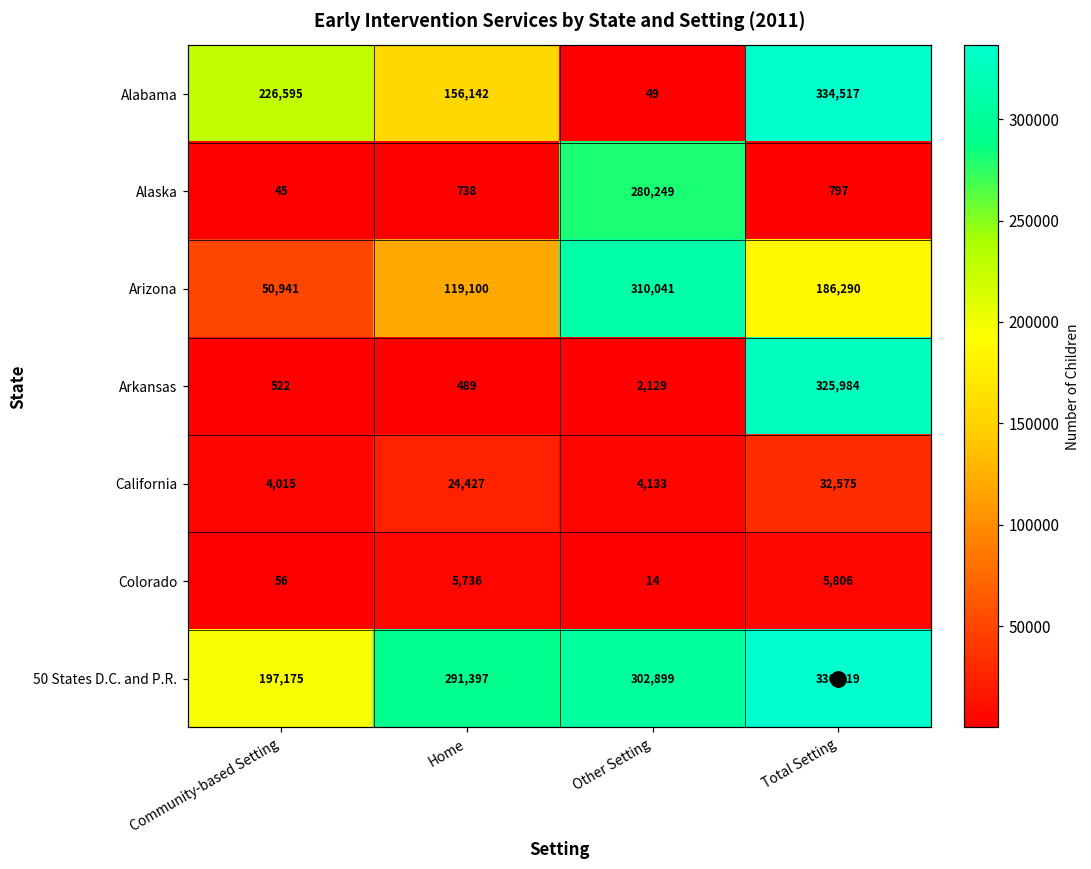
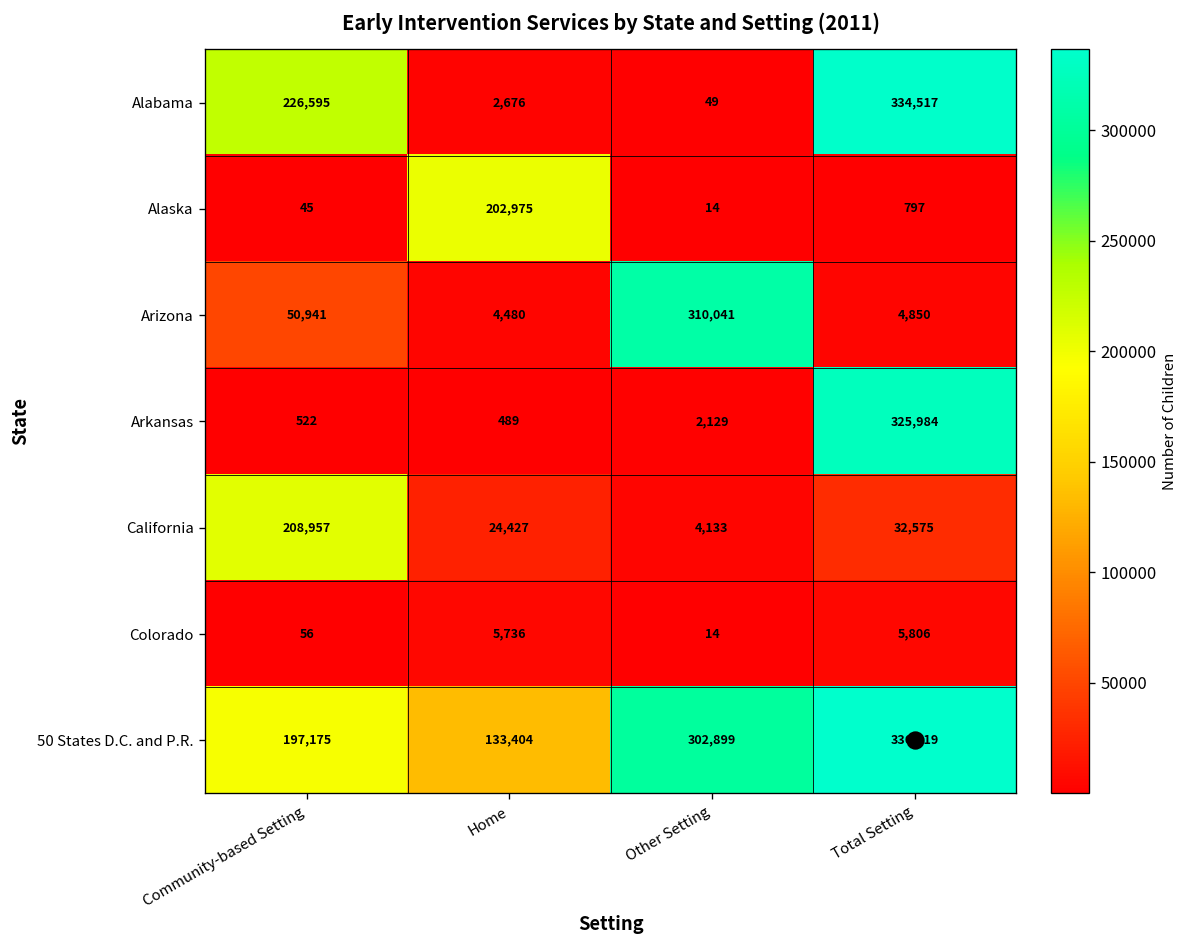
  {
    "Alabama": {
      "Community-based Setting": "226,595",
-     "Home": "156,142",
+     "Home": "2,676",
      "Other Setting": "49",
      "Total Setting": "334,517"
    },
    "Alaska": {
      "Community-based Setting": "45",
-     "Home": "738",
-     "Other Setting": "280,249",
+     "Home": "202,975",
+     "Other Setting": "14",
      "Total Setting": "797"
    },
    "Arizona": {
      "Community-based Setting": "50,941",
-     "Home": "119,100",
+     "Home": "4,480",
      "Other Setting": "310,041",
-     "Total Setting": "186,290"
+     "Total Setting": "4,850"
    },
    "Arkansas": {
      "Community-based Setting": "522",
      "Home": "489",
      "Other Setting": "2,129",
      "Total Setting": "325,984"
    },
    "California": {
-     "Community-based Setting": "4,015",
+     "Community-based Setting": "208,957",
      "Home": "24,427",
      "Other Setting": "4,133",
      "Total Setting": "32,575"
    },
    "Colorado": {
      "Community-based Setting": "56",
      "Home": "5,736",
      "Other Setting": "14",
      "Total Setting": "5,806"
    },
    "50 States D.C. and P.R.": {
      "Community-based Setting": "197,175",
-     "Home": "291,397",
+     "Home": "133,404",
      "Other Setting": "302,899"
    }
  }
